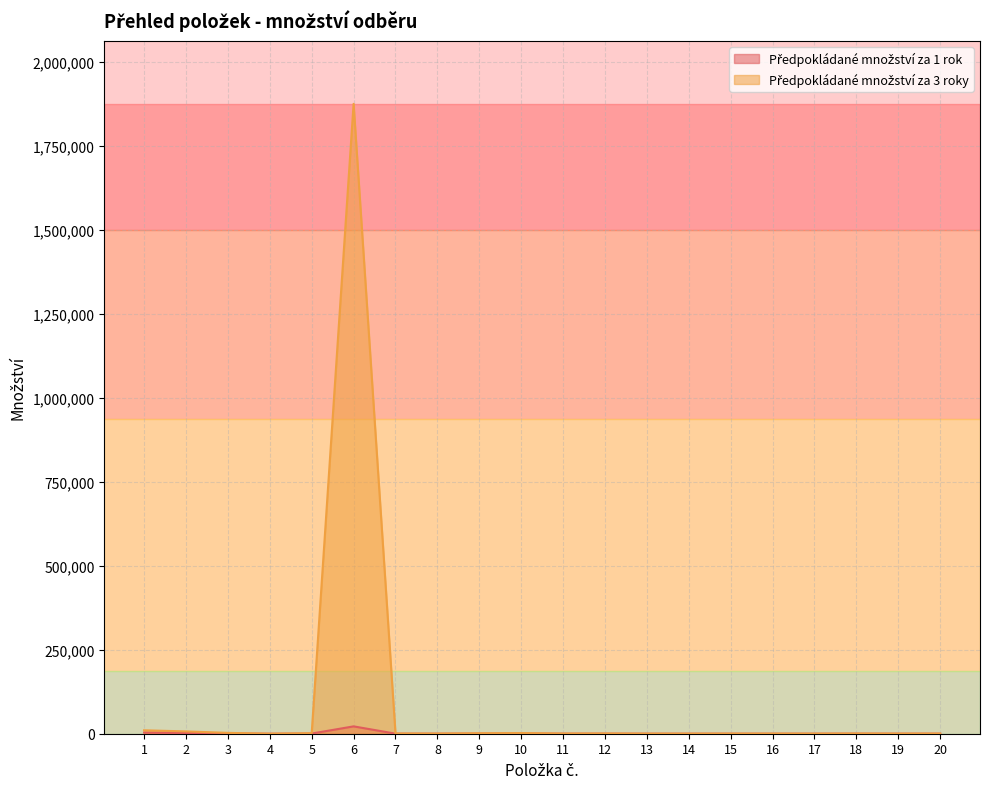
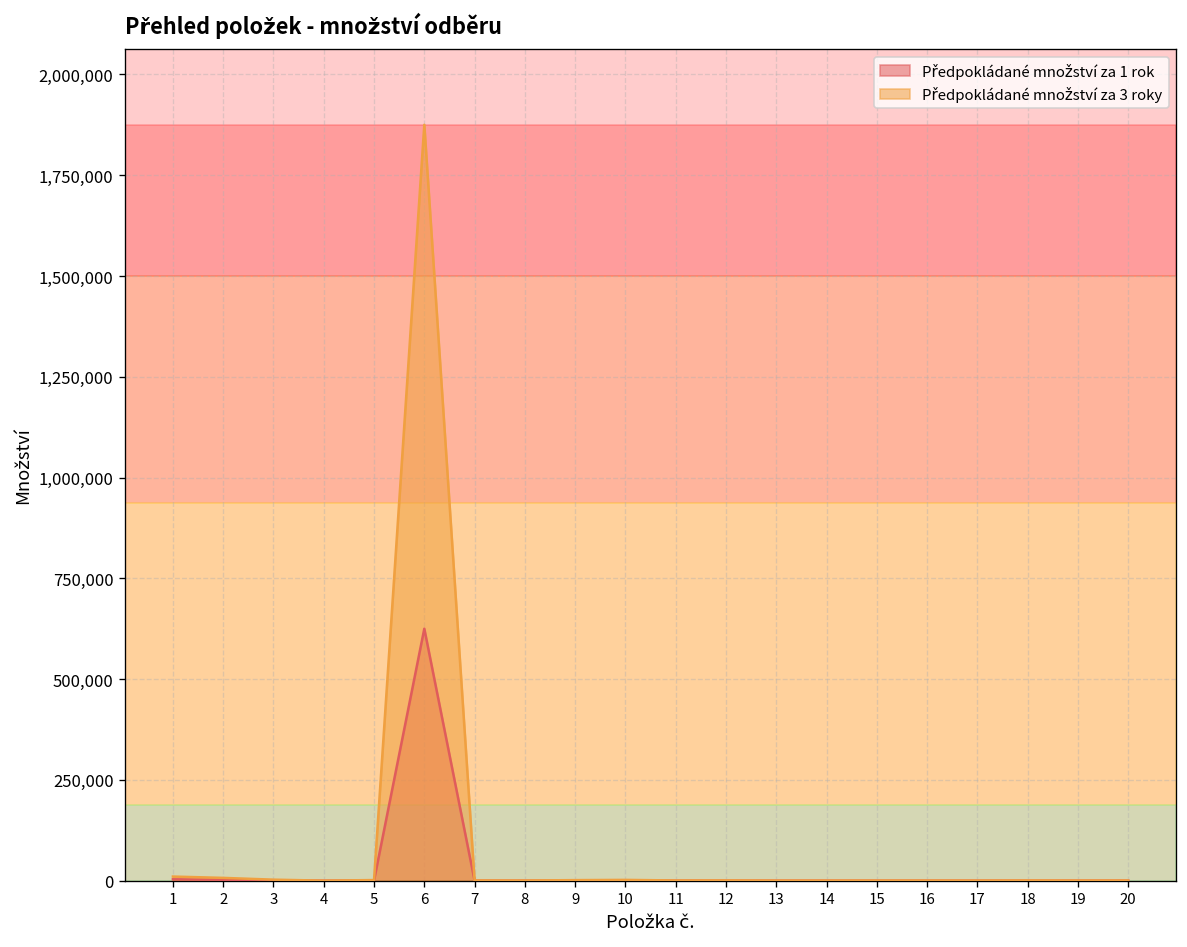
  {
    "Předpokládané množství za 1 rok": {
-     "6": "20,000"
+     "6": "630,000"
    },
    "Předpokládané množství za 3 roky": {
      "6": "1,880,000"
    }
  }
